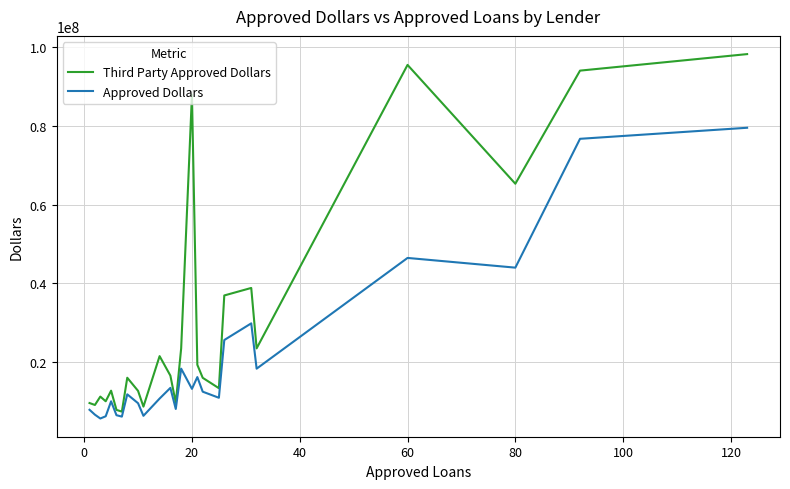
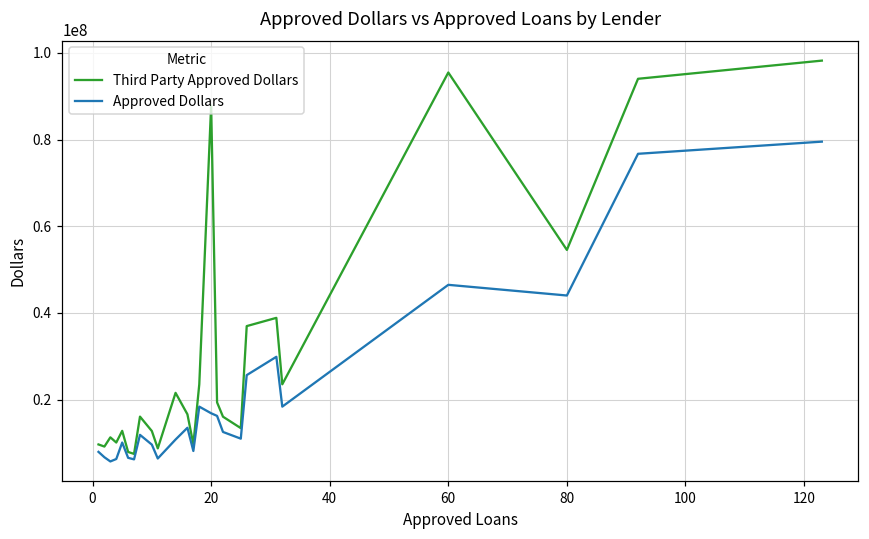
  {
    "Third Party Approved Dollars": {
      "60": 95000000,
-     "80": 65000000
+     "80": 55000000
    },
    "Approved Dollars": {
-     "20": 13000000,
+     "20": 17000000,
      "60": 46000000,
      "80": 44000000
    }
  }
